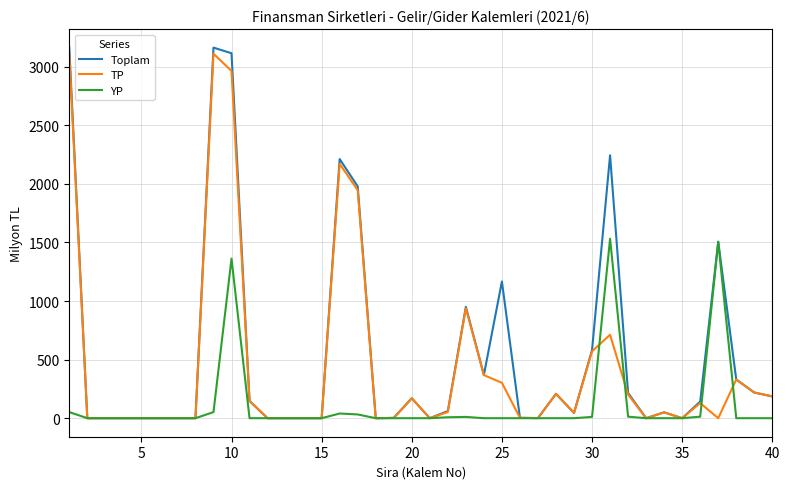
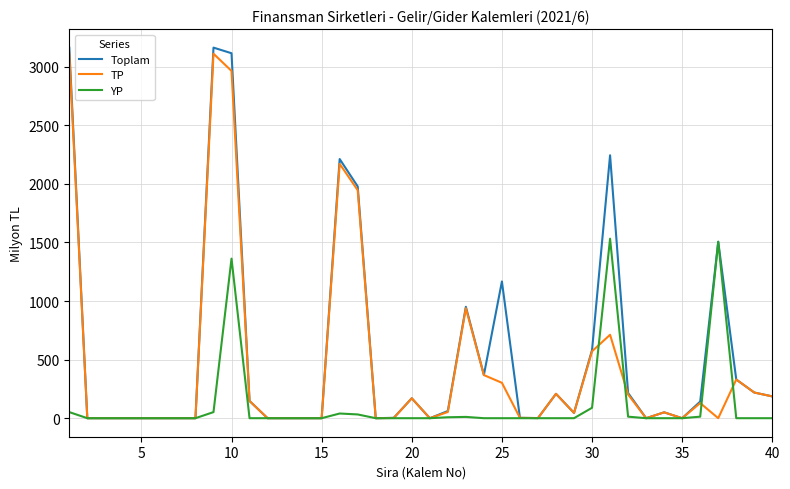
  {
    "Toplam": {
      "10": 3120,
      "25": 1170
    },
    "TP": {
      "10": 2960,
      "25": 300
    },
    "YP": {
      "10": 1360,
      "20": 0,
      "25": 0,
-     "30": 10,
+     "30": 90,
      "40": 0
    }
  }
